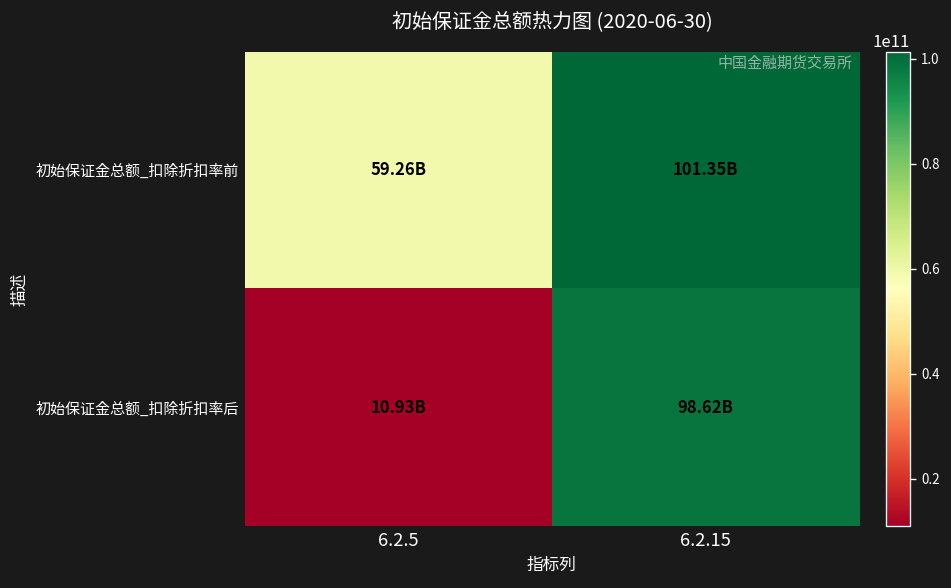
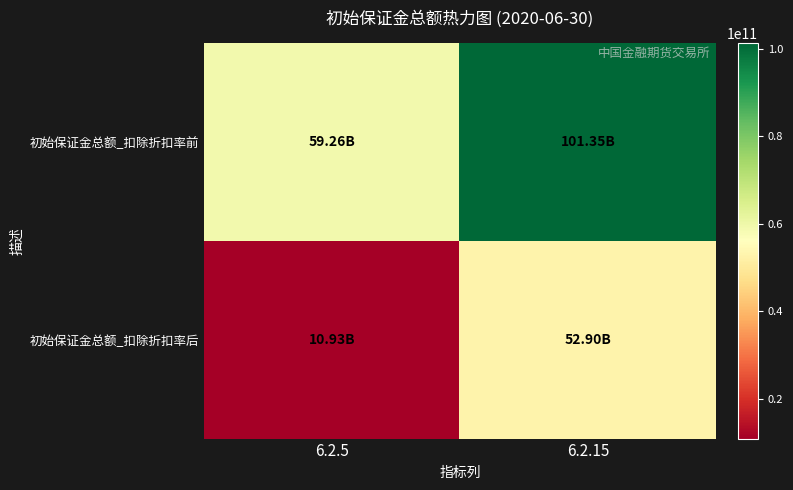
  {
    "初始保证金总额_扣除折扣率前": {
      "6.2.5": "59.26B"
    },
    "初始保证金总额_扣除折扣率后": {
      "6.2.5": "10.93B",
-     "6.2.15": "98.62B"
+     "6.2.15": "52.90B"
    }
  }
